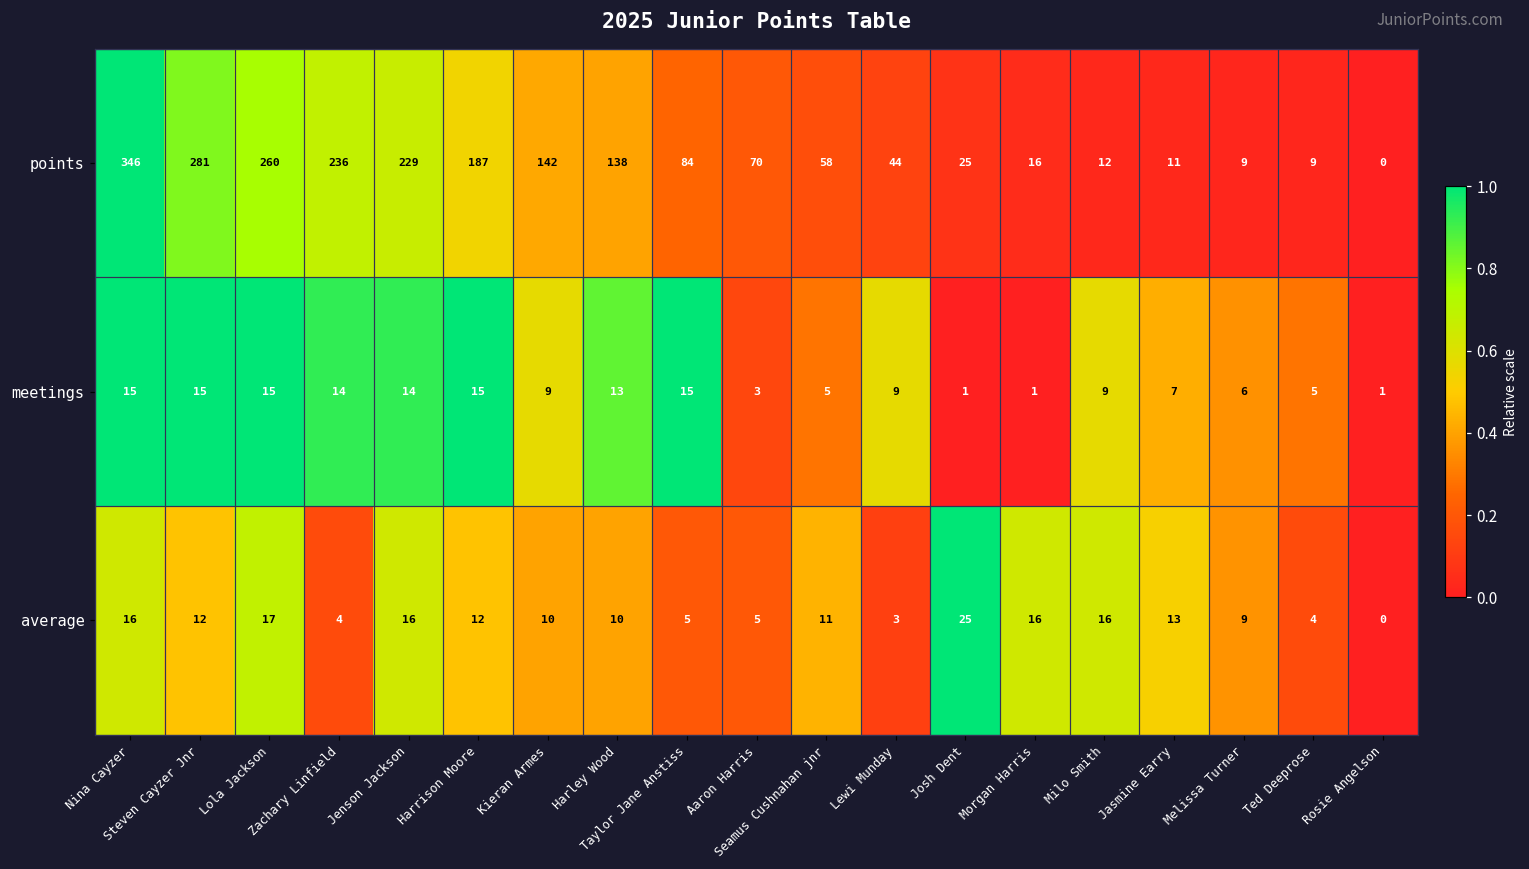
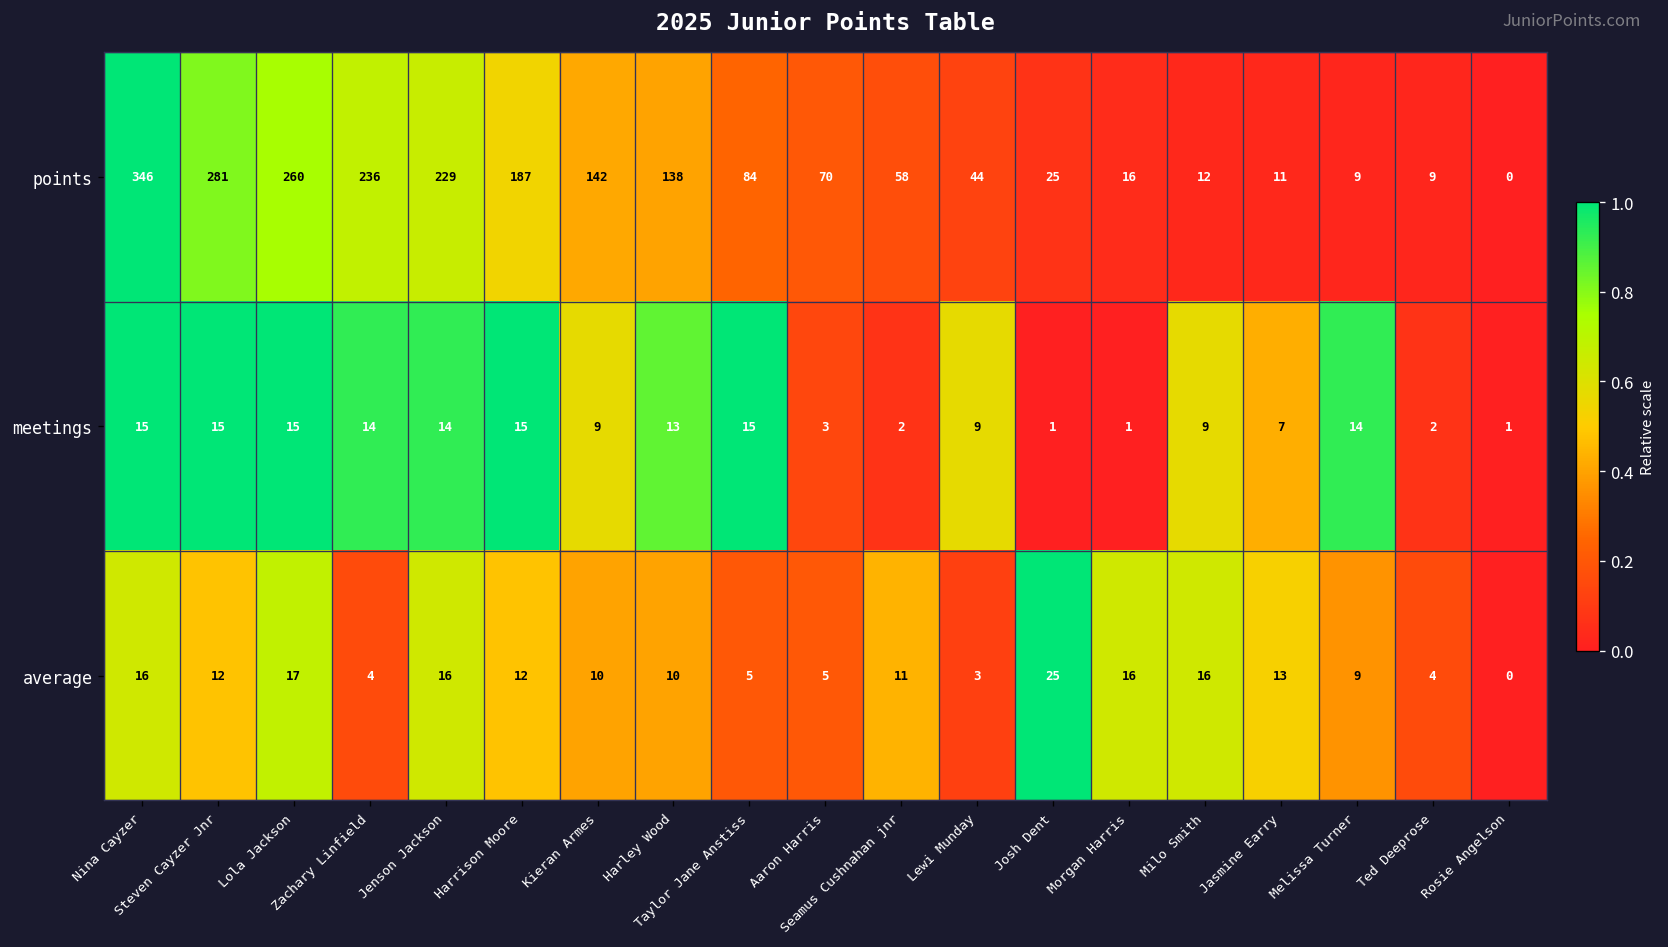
  {
    "points": {
      "Nina Cayzer": 346,
      "Steven Cayzer Jnr": 281,
      "Lola Jackson": 260,
      "Zachary Linfield": 236,
      "Jenson Jackson": 229,
      "Harrison Moore": 187,
      "Kieran Armes": 142,
      "Harley Wood": 138,
      "Taylor Jane Anstiss": 84,
      "Aaron Harris": 70,
      "Seamus Cushnahan jnr": 58,
      "Lewi Munday": 44,
      "Josh Dent": 25,
      "Morgan Harris": 16,
      "Milo Smith": 12,
      "Jasmine Earry": 11,
      "Melissa Turner": 9,
      "Ted Deeprose": 9,
      "Rosie Angelson": 0
    },
    "meetings": {
      "Nina Cayzer": 15,
      "Steven Cayzer Jnr": 15,
      "Lola Jackson": 15,
      "Zachary Linfield": 14,
      "Jenson Jackson": 14,
      "Harrison Moore": 15,
      "Kieran Armes": 9,
      "Harley Wood": 13,
      "Taylor Jane Anstiss": 15,
      "Aaron Harris": 3,
-     "Seamus Cushnahan jnr": 5,
+     "Seamus Cushnahan jnr": 2,
      "Lewi Munday": 9,
      "Josh Dent": 1,
      "Morgan Harris": 1,
      "Milo Smith": 9,
      "Jasmine Earry": 7,
-     "Melissa Turner": 6,
-     "Ted Deeprose": 5,
+     "Melissa Turner": 14,
+     "Ted Deeprose": 2,
      "Rosie Angelson": 1
    },
    "average": {
      "Nina Cayzer": 16,
      "Steven Cayzer Jnr": 12,
      "Lola Jackson": 17,
      "Zachary Linfield": 4,
      "Jenson Jackson": 16,
      "Harrison Moore": 12,
      "Kieran Armes": 10,
      "Harley Wood": 10,
      "Taylor Jane Anstiss": 5,
      "Aaron Harris": 5,
      "Seamus Cushnahan jnr": 11,
      "Lewi Munday": 3,
      "Josh Dent": 25,
      "Morgan Harris": 16,
      "Milo Smith": 16,
      "Jasmine Earry": 13,
      "Melissa Turner": 9,
      "Ted Deeprose": 4,
      "Rosie Angelson": 0
    }
  }
